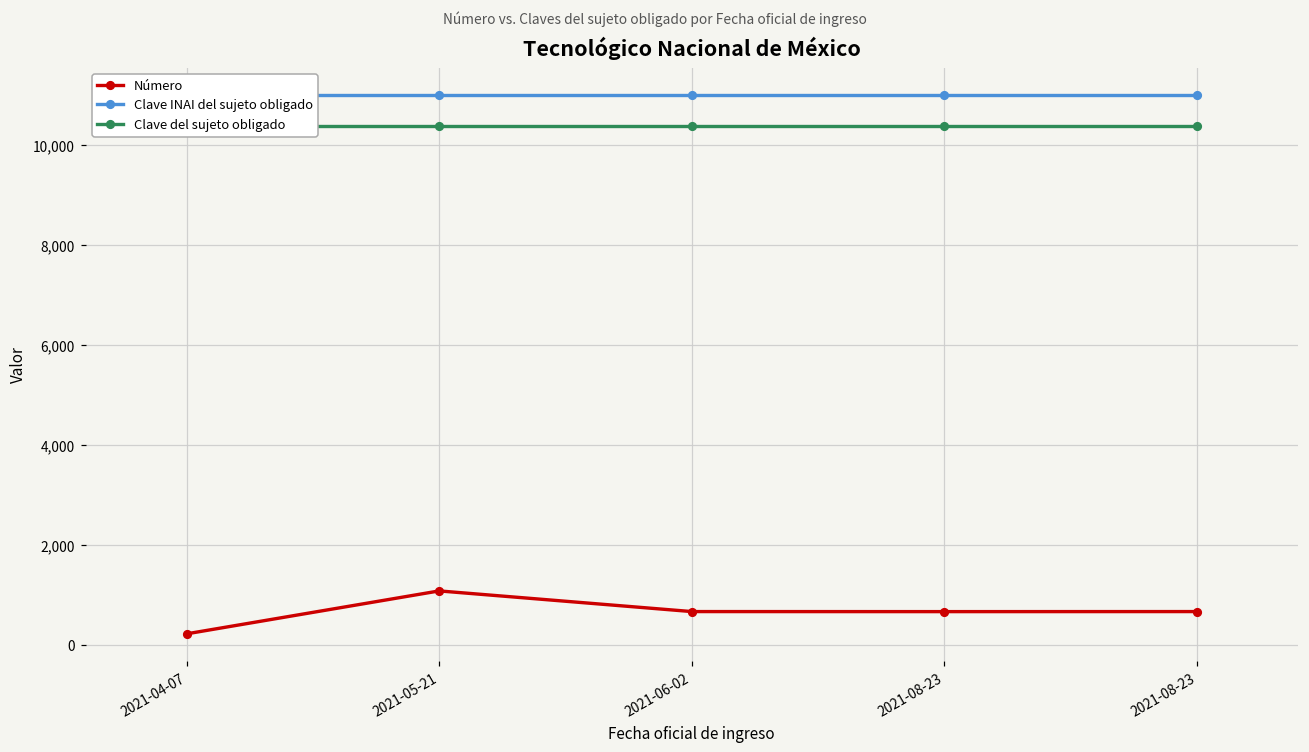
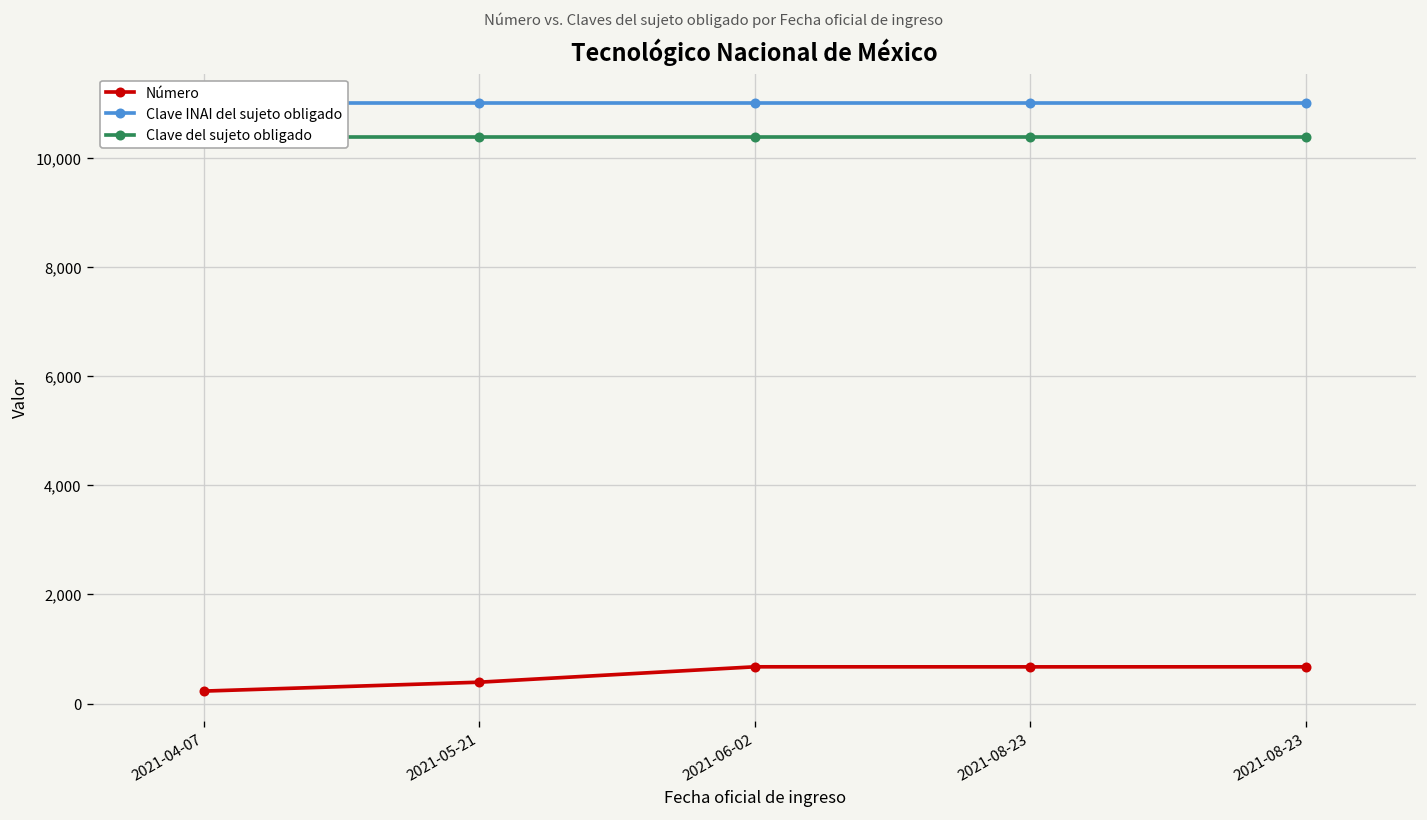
  {
    "Número": {
      "2021-04-07": "200",
-     "2021-05-21": "1,100",
+     "2021-05-21": "400",
      "2021-06-02": "700"
    },
    "Clave INAI del sujeto obligado": {
      "2021-05-21": "11,000",
      "2021-06-02": "11,000"
    },
    "Clave del sujeto obligado": {
      "2021-05-21": "10,400",
      "2021-06-02": "10,400"
    }
  }
